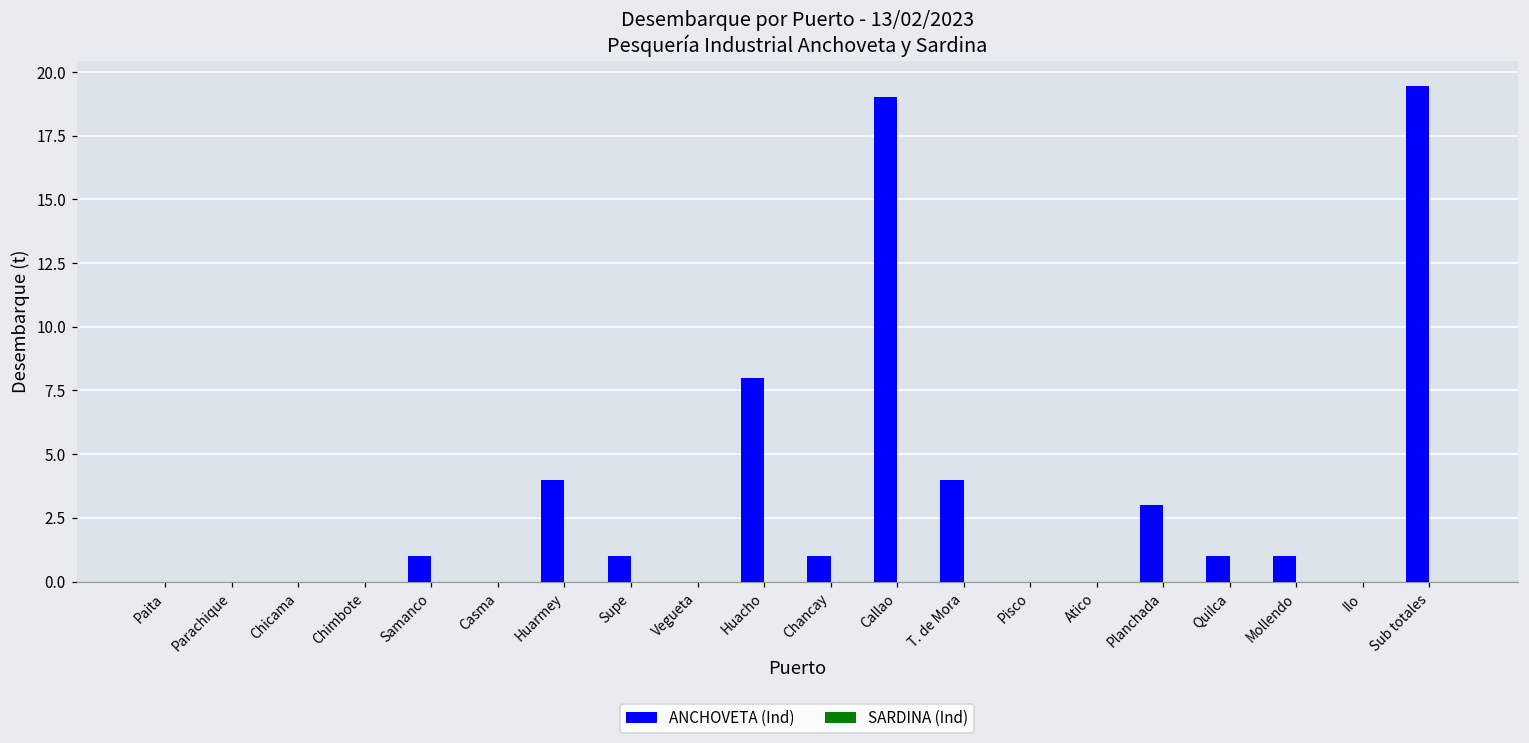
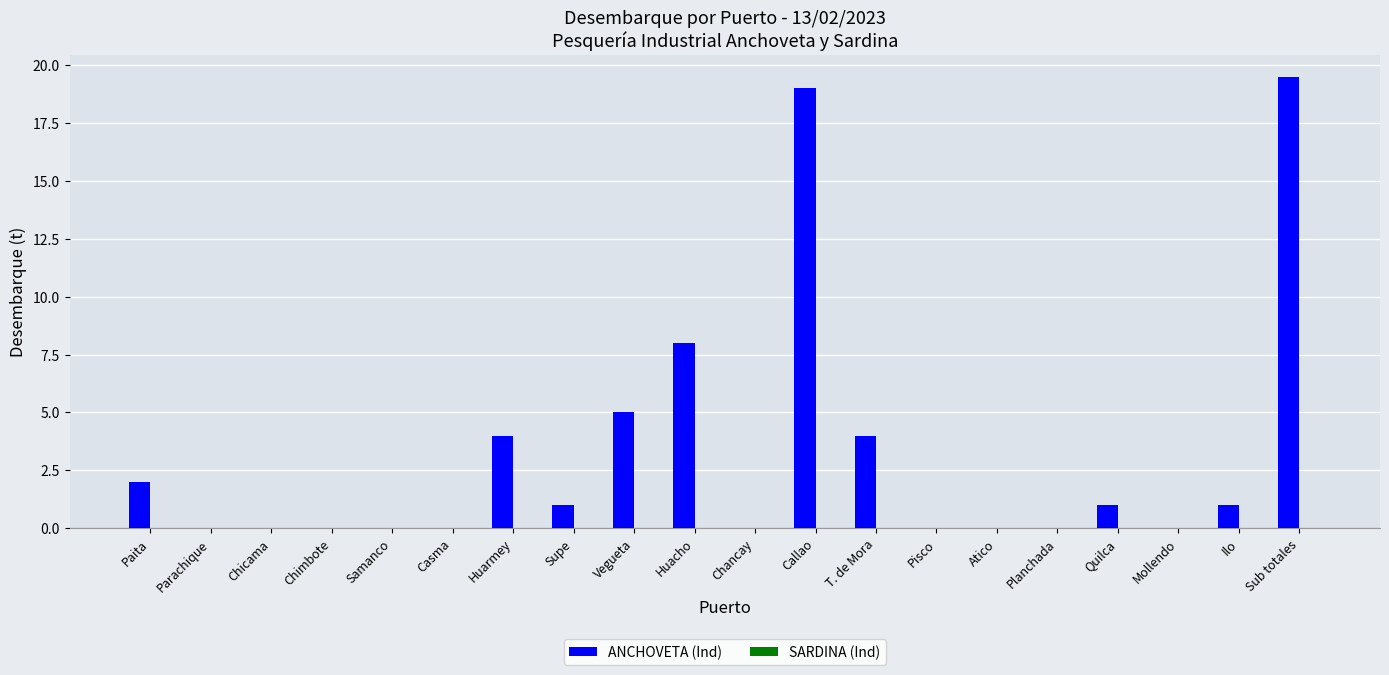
  {
    "ANCHOVETA (Ind)": {
-     "Paita": 0,
+     "Paita": 2,
      "Parachique": 0,
      "Chicama": 0,
      "Chimbote": 0,
-     "Samanco": 1,
+     "Samanco": 0,
      "Casma": 0,
      "Huarmey": 4,
      "Supe": 1,
-     "Vegueta": 0,
+     "Vegueta": 5,
      "Huacho": 8,
-     "Chancay": 1,
+     "Chancay": 0,
      "Callao": 19,
      "T. de Mora": 4,
      "Pisco": 0,
      "Atico": 0,
-     "Planchada": 3,
+     "Planchada": 0,
      "Quilca": 1,
-     "Mollendo": 1,
-     "Ilo": 0,
+     "Mollendo": 0,
+     "Ilo": 1,
      "Sub totales": 19.5
    },
    "SARDINA (Ind)": {
      "Paita": 0,
      "Parachique": 0,
      "Chicama": 0,
      "Chimbote": 0,
      "Samanco": 0,
      "Casma": 0,
      "Huarmey": 0,
      "Supe": 0,
      "Vegueta": 0,
      "Huacho": 0,
      "Chancay": 0,
      "Callao": 0,
      "T. de Mora": 0,
      "Pisco": 0,
      "Atico": 0,
      "Planchada": 0,
      "Quilca": 0,
      "Mollendo": 0,
      "Ilo": 0,
      "Sub totales": 0
    }
  }
